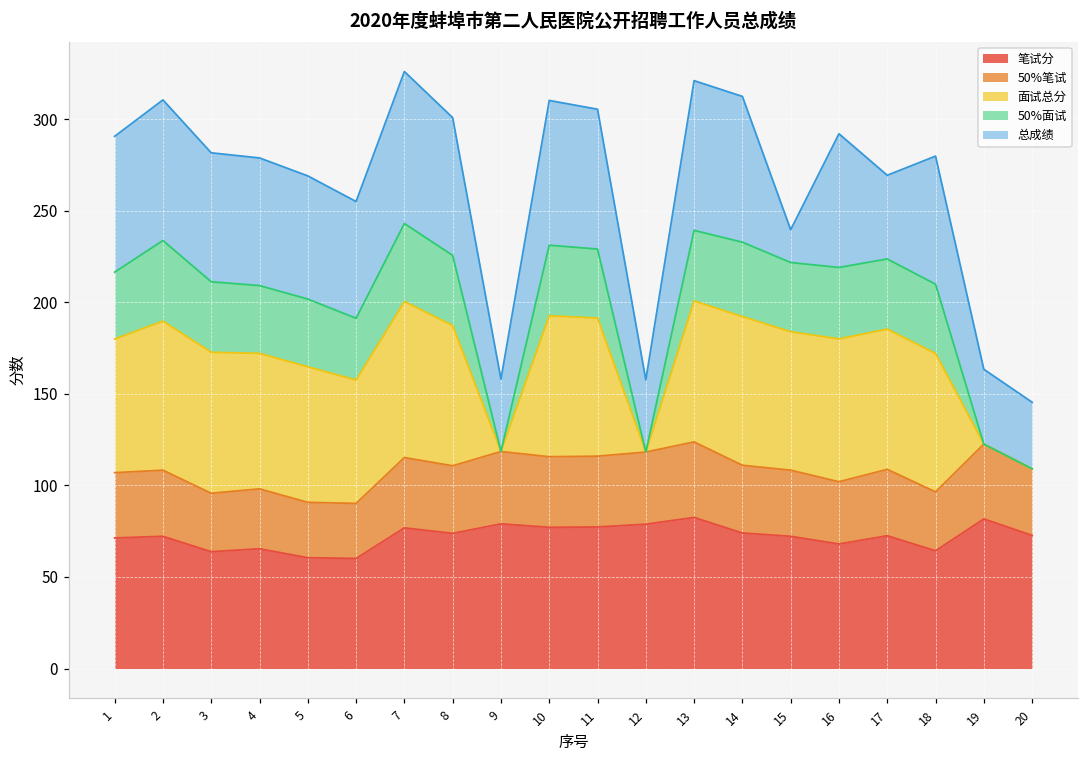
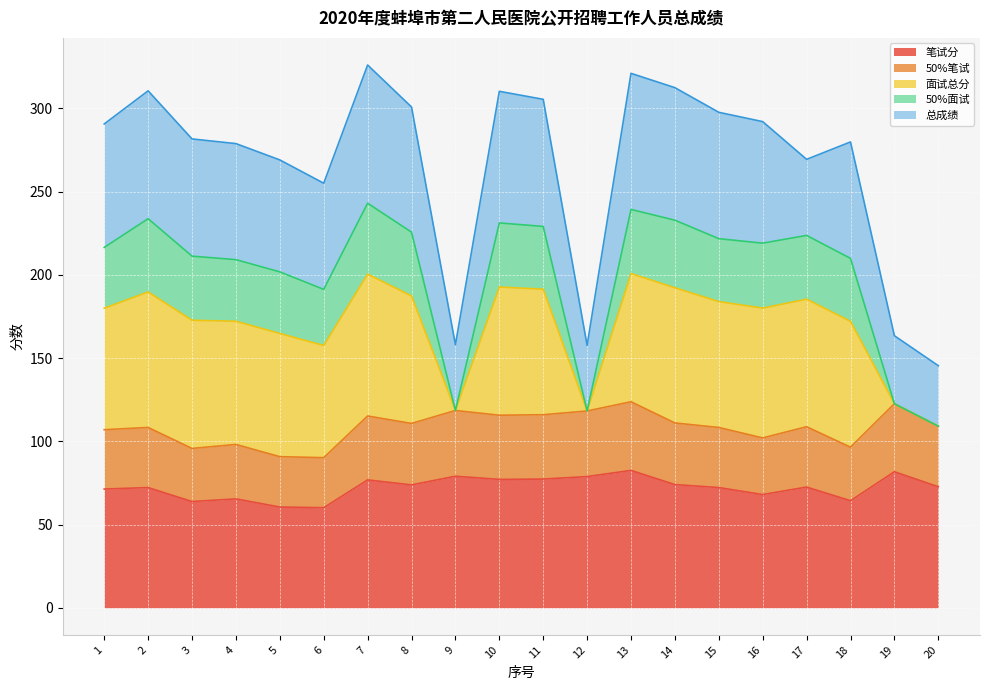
  {
    "面试总分": {
      "1": 73,
      "2": 81,
      "3": 77,
      "4": 74,
      "5": 74,
      "6": 67,
      "7": 85,
      "8": 77,
      "10": 77,
      "11": 75,
      "13": 77,
      "14": 81,
      "15": 76,
      "16": 78,
      "17": 77,
      "18": 76
    },
    "50%面试": {
      "1": 37,
      "2": 44,
      "3": 39,
      "4": 37,
      "5": 37,
      "6": 34,
      "7": 43,
      "8": 38,
      "10": 39,
      "11": 38,
      "13": 39,
      "14": 41,
      "15": 38,
      "16": 39,
      "17": 38,
      "18": 38
    },
    "总成绩": {
      "1": 74,
      "2": 77,
      "3": 70,
      "4": 70,
      "5": 67,
      "6": 64,
      "7": 83,
      "8": 75,
      "9": 40,
      "10": 79,
      "11": 76,
      "12": 39,
      "13": 82,
      "14": 80,
-     "15": 18,
+     "15": 76,
      "16": 73,
      "17": 46,
      "18": 70,
      "19": 41,
      "20": 36
    }
  }
